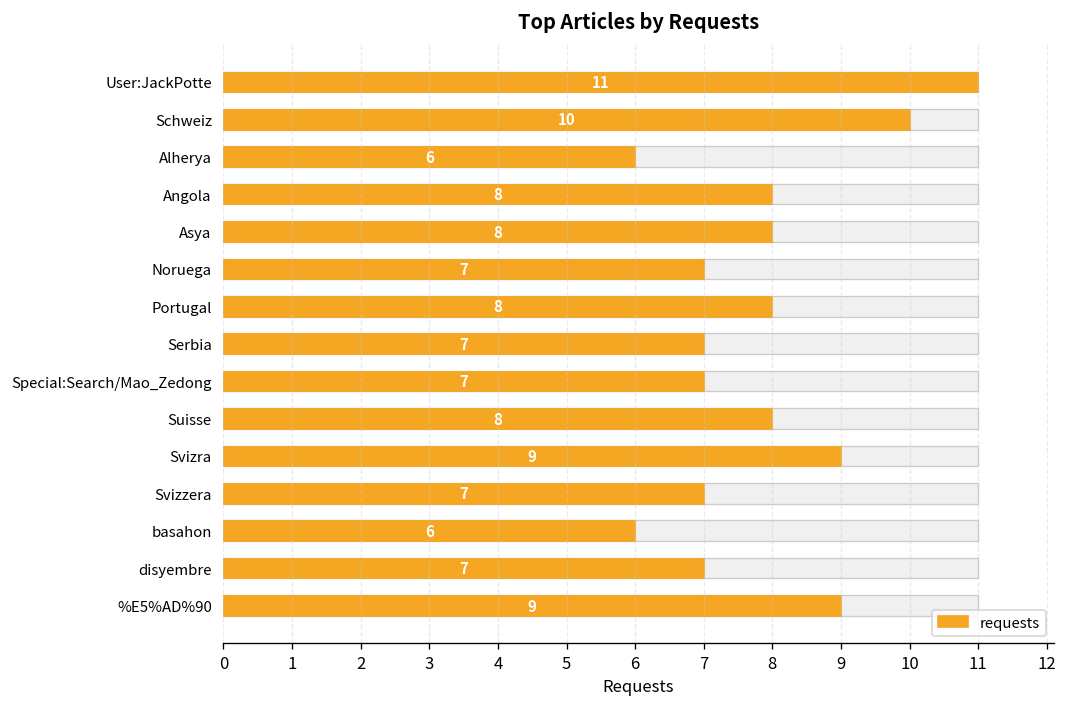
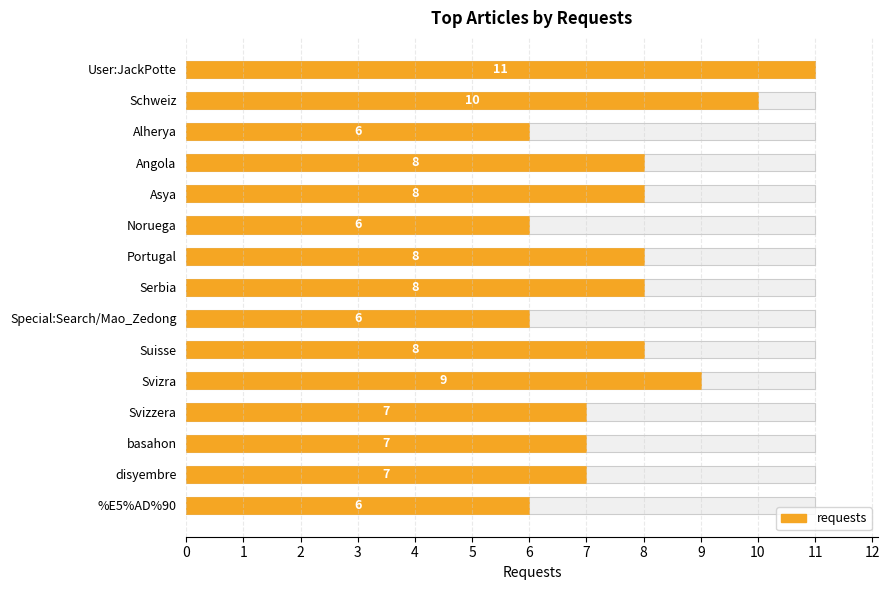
  {
    "requests": {
      "User:JackPotte": 11,
-     "Noruega": 7,
-     "Serbia": 7,
-     "Special:Search/Mao_Zedong": 7,
-     "basahon": 6,
-     "%E5%AD%90": 9
+     "Noruega": 6,
+     "Serbia": 8,
+     "Special:Search/Mao_Zedong": 6,
+     "basahon": 7,
+     "%E5%AD%90": 6
    }
  }
